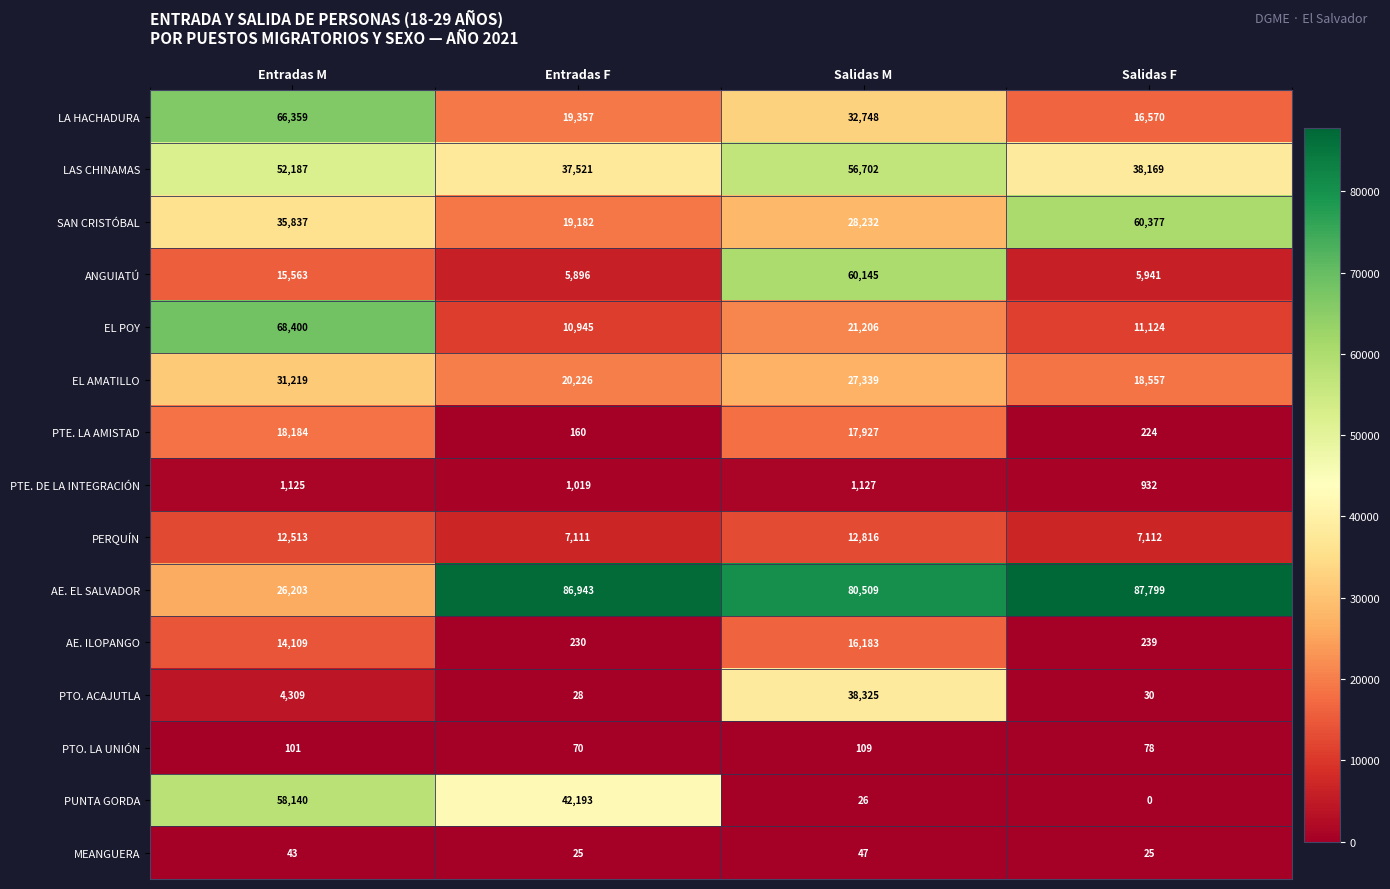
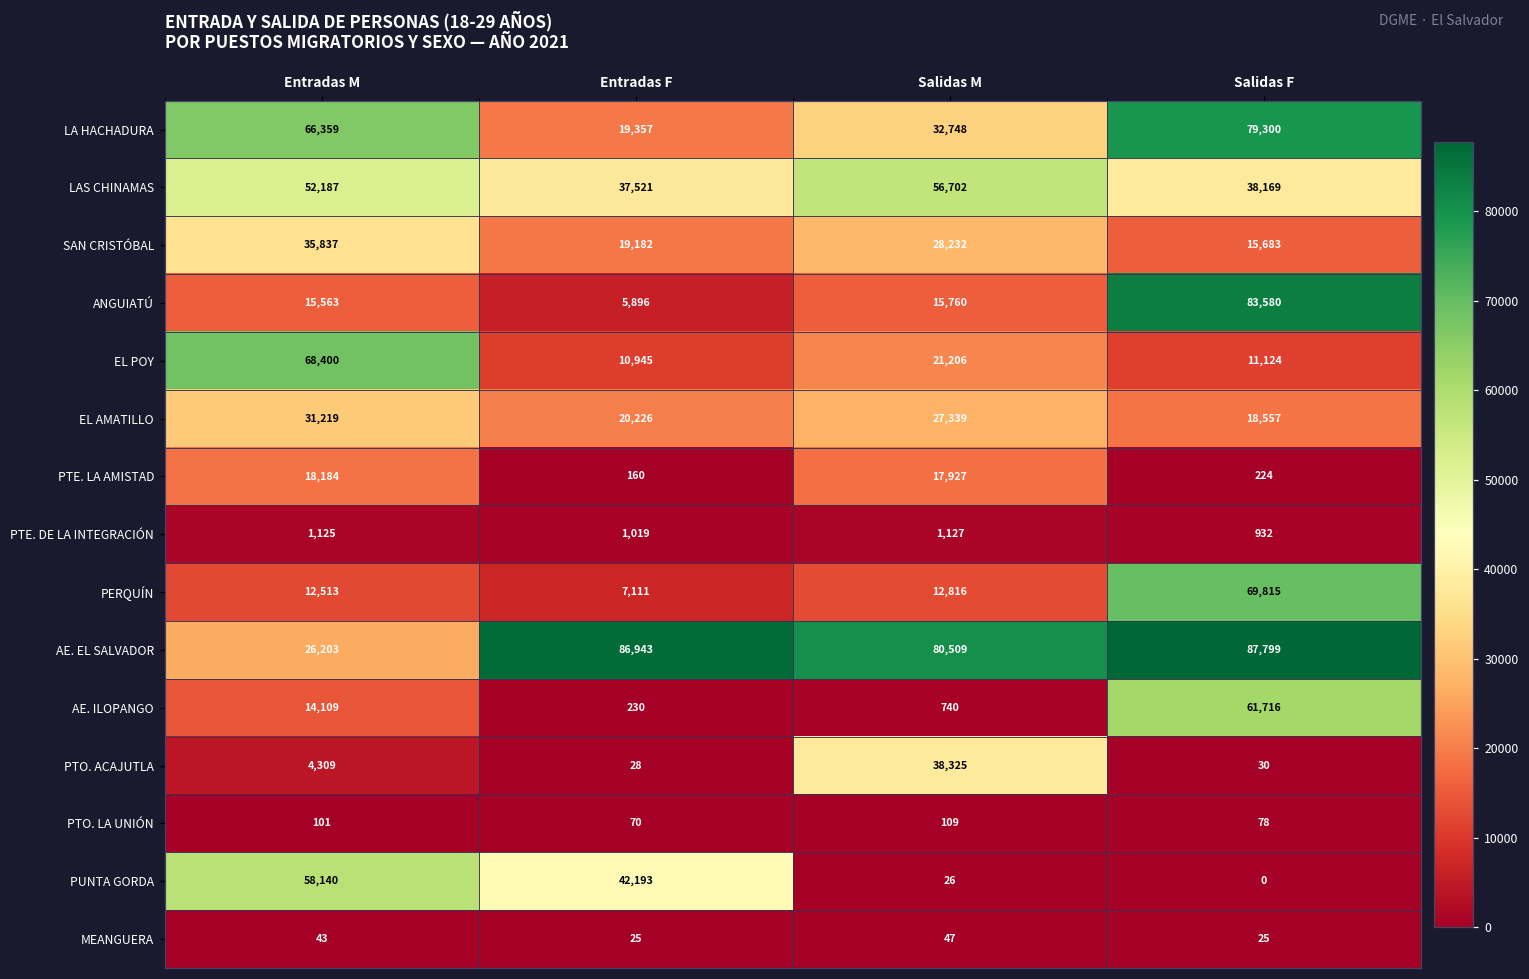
  {
    "LA HACHADURA": {
      "Entradas M": "66,359",
      "Entradas F": "19,357",
      "Salidas M": "32,748",
-     "Salidas F": "16,570"
+     "Salidas F": "79,300"
    },
    "LAS CHINAMAS": {
      "Entradas M": "52,187",
      "Entradas F": "37,521",
      "Salidas M": "56,702",
      "Salidas F": "38,169"
    },
    "SAN CRISTÓBAL": {
      "Entradas M": "35,837",
      "Entradas F": "19,182",
      "Salidas M": "28,232",
-     "Salidas F": "60,377"
+     "Salidas F": "15,683"
    },
    "ANGUIATÚ": {
      "Entradas M": "15,563",
      "Entradas F": "5,896",
-     "Salidas M": "60,145",
-     "Salidas F": "5,941"
+     "Salidas M": "15,760",
+     "Salidas F": "83,580"
    },
    "EL POY": {
      "Entradas M": "68,400",
      "Entradas F": "10,945",
      "Salidas M": "21,206",
      "Salidas F": "11,124"
    },
    "EL AMATILLO": {
      "Entradas M": "31,219",
      "Entradas F": "20,226",
      "Salidas M": "27,339",
      "Salidas F": "18,557"
    },
    "PTE. LA AMISTAD": {
      "Entradas M": "18,184",
      "Entradas F": "160",
      "Salidas M": "17,927",
      "Salidas F": "224"
    },
    "PTE. DE LA INTEGRACIÓN": {
      "Entradas M": "1,125",
      "Entradas F": "1,019",
      "Salidas M": "1,127",
      "Salidas F": "932"
    },
    "PERQUÍN": {
      "Entradas M": "12,513",
      "Entradas F": "7,111",
      "Salidas M": "12,816",
-     "Salidas F": "7,112"
+     "Salidas F": "69,815"
    },
    "AE. EL SALVADOR": {
      "Entradas M": "26,203",
      "Entradas F": "86,943",
      "Salidas M": "80,509",
      "Salidas F": "87,799"
    },
    "AE. ILOPANGO": {
      "Entradas M": "14,109",
      "Entradas F": "230",
-     "Salidas M": "16,183",
-     "Salidas F": "239"
+     "Salidas M": "740",
+     "Salidas F": "61,716"
    },
    "PTO. ACAJUTLA": {
      "Entradas M": "4,309",
      "Entradas F": "28",
      "Salidas M": "38,325",
      "Salidas F": "30"
    },
    "PTO. LA UNIÓN": {
      "Entradas M": "101",
      "Entradas F": "70",
      "Salidas M": "109",
      "Salidas F": "78"
    },
    "PUNTA GORDA": {
      "Entradas M": "58,140",
      "Entradas F": "42,193",
      "Salidas M": "26",
      "Salidas F": "0"
    },
    "MEANGUERA": {
      "Entradas M": "43",
      "Entradas F": "25",
      "Salidas M": "47",
      "Salidas F": "25"
    }
  }
